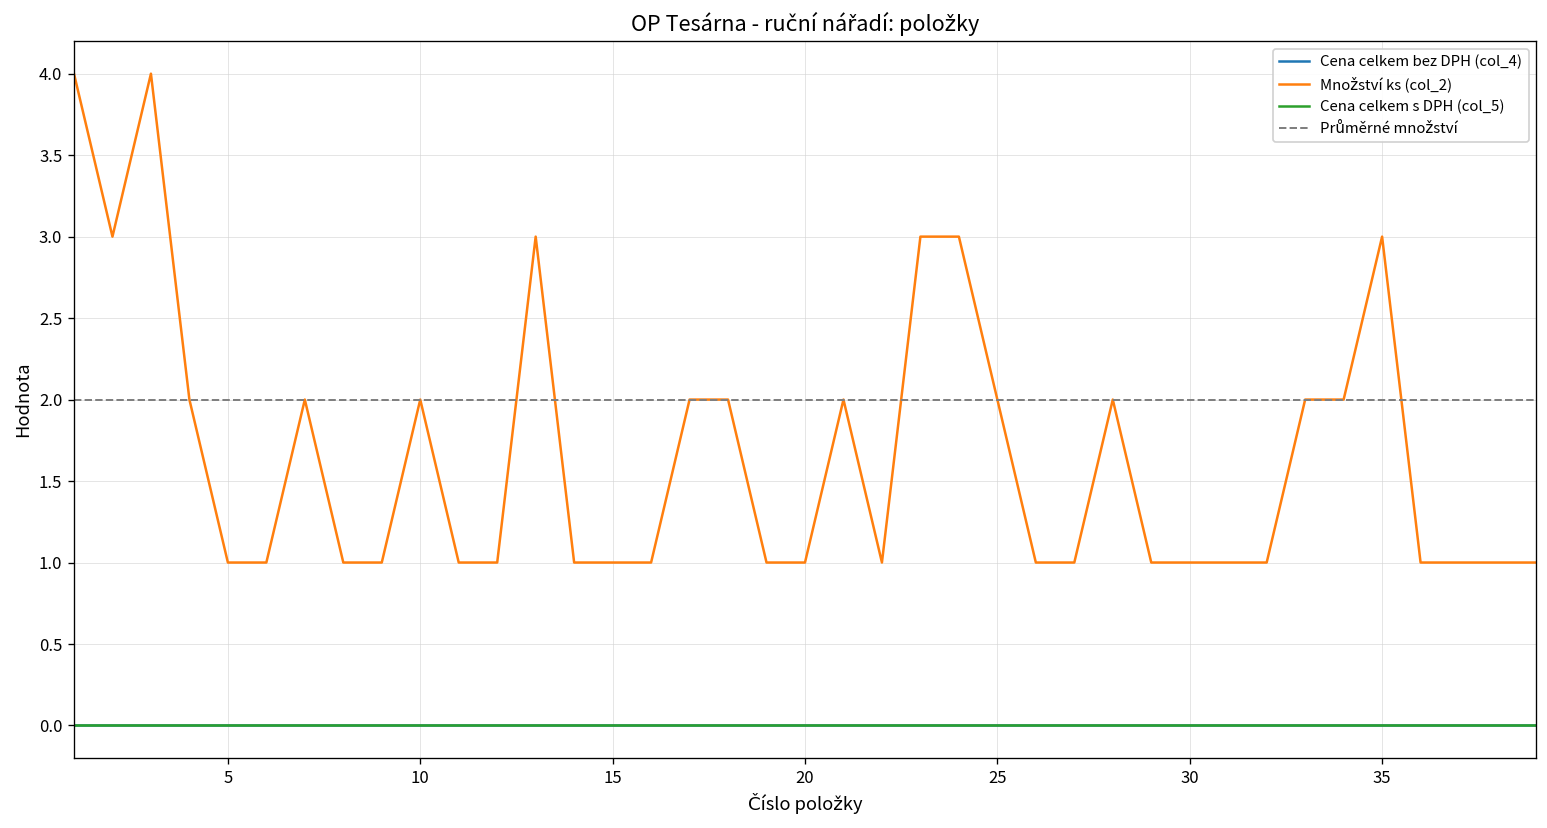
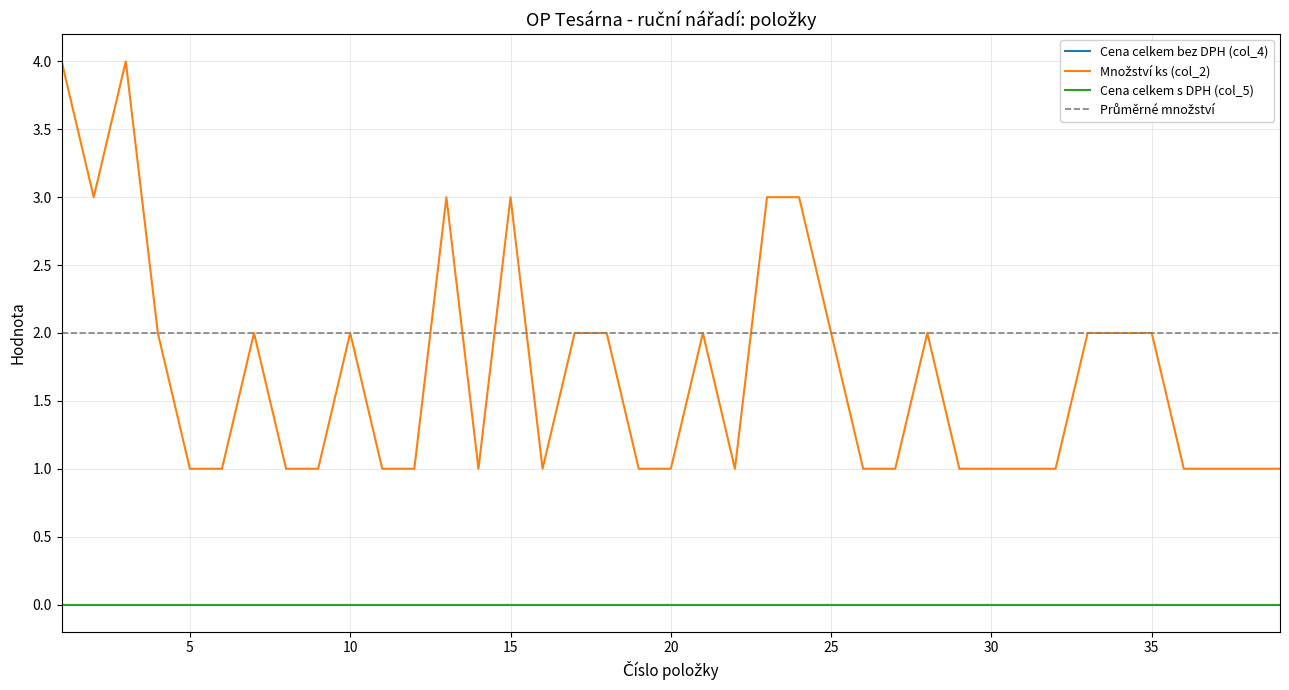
  {
    "Cena celkem s DPH (col_5)": {
      "5": 0,
      "10": 0,
      "15": 0,
      "20": 0,
      "25": 0,
      "30": 0,
      "35": 0
    },
    "Množství ks (col_2)": {
      "5": 1,
      "10": 2,
-     "15": 1,
+     "15": 3,
      "20": 1,
      "25": 2,
      "30": 1,
-     "35": 3
+     "35": 2
    }
  }
